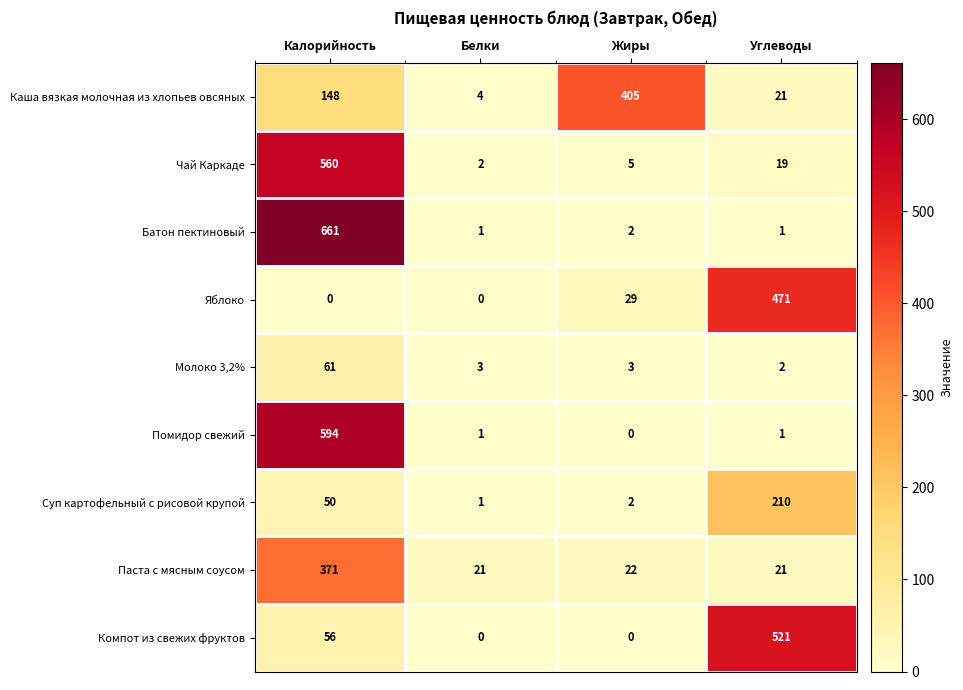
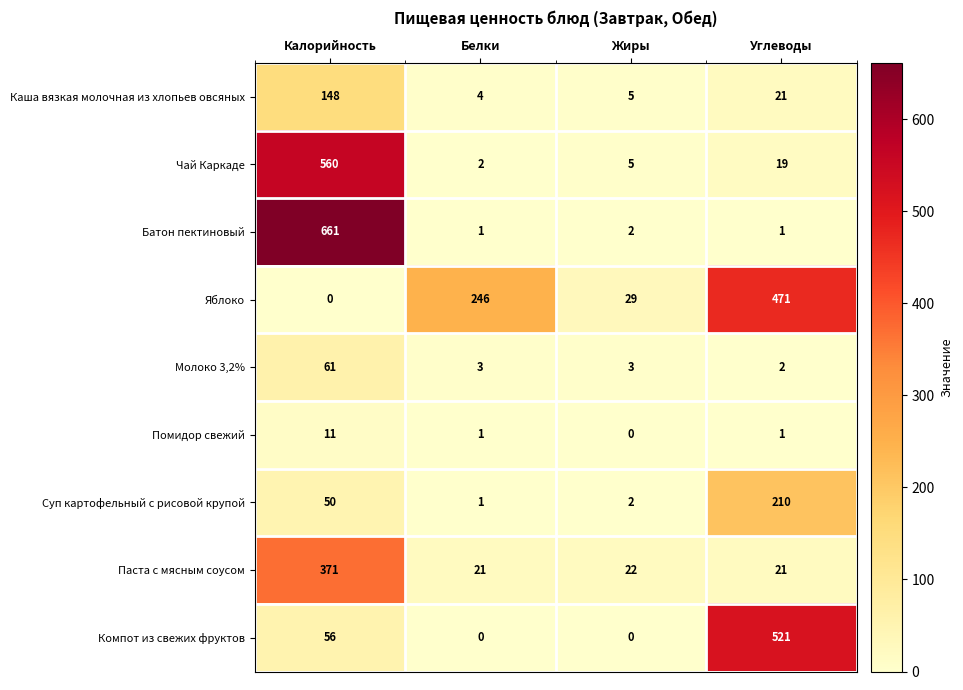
  {
    "Каша вязкая молочная из хлопьев овсяных": {
      "Калорийность": 148,
      "Белки": 4,
-     "Жиры": 405,
+     "Жиры": 5,
      "Углеводы": 21
    },
    "Чай Каркаде": {
      "Калорийность": 560,
      "Белки": 2,
      "Жиры": 5,
      "Углеводы": 19
    },
    "Батон пектиновый": {
      "Калорийность": 661,
      "Белки": 1,
      "Жиры": 2,
      "Углеводы": 1
    },
    "Яблоко": {
      "Калорийность": 0,
-     "Белки": 0,
+     "Белки": 246,
      "Жиры": 29,
      "Углеводы": 471
    },
    "Молоко 3,2%": {
      "Калорийность": 61,
      "Белки": 3,
      "Жиры": 3,
      "Углеводы": 2
    },
    "Помидор свежий": {
-     "Калорийность": 594,
+     "Калорийность": 11,
      "Белки": 1,
      "Жиры": 0,
      "Углеводы": 1
    },
    "Суп картофельный с рисовой крупой": {
      "Калорийность": 50,
      "Белки": 1,
      "Жиры": 2,
      "Углеводы": 210
    },
    "Паста с мясным соусом": {
      "Калорийность": 371,
      "Белки": 21,
      "Жиры": 22,
      "Углеводы": 21
    },
    "Компот из свежих фруктов": {
      "Калорийность": 56,
      "Белки": 0,
      "Жиры": 0,
      "Углеводы": 521
    }
  }
